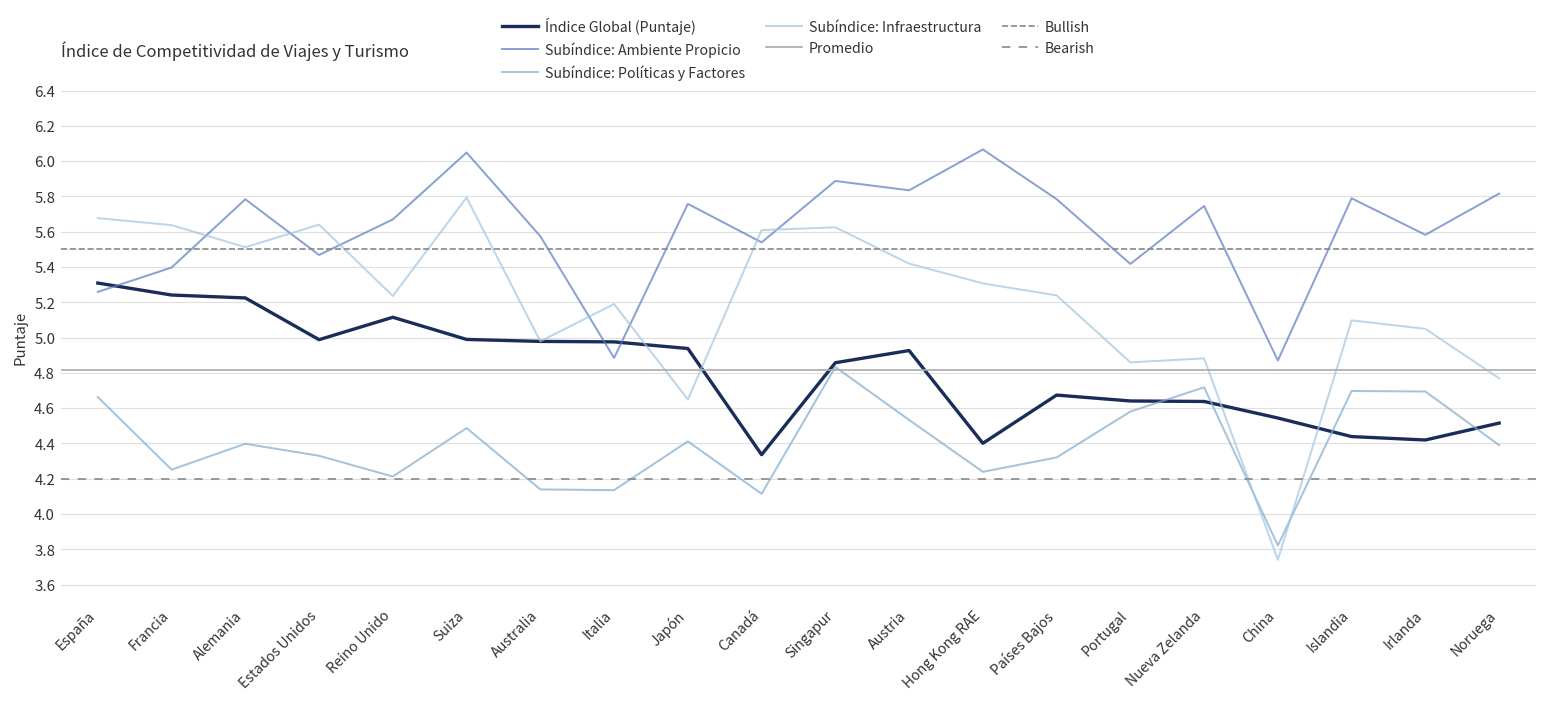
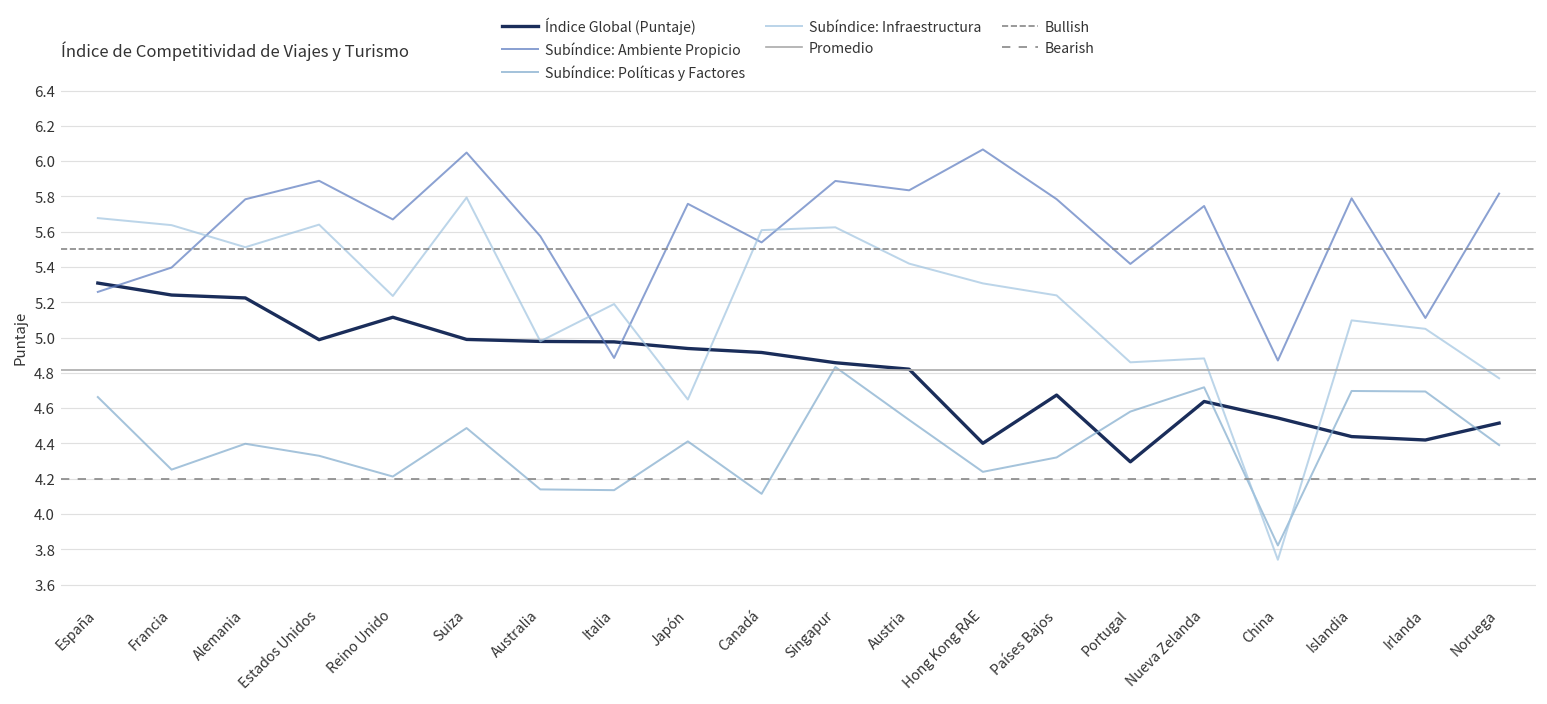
  {
    "Índice Global (Puntaje)": {
      "España": 5.31,
      "Francia": 5.24,
      "Alemania": 5.22,
      "Estados Unidos": 4.99,
      "Reino Unido": 5.12,
      "Suiza": 4.99,
      "Italia": 4.98,
      "Japón": 4.94,
-     "Canadá": 4.34,
+     "Canadá": 4.92,
      "Singapur": 4.86,
-     "Austria": 4.93,
+     "Austria": 4.82,
      "Hong Kong RAE": 4.40,
      "Países Bajos": 4.67,
-     "Portugal": 4.64,
+     "Portugal": 4.30,
      "Nueva Zelanda": 4.64,
      "China": 4.54,
      "Islandia": 4.44,
      "Irlanda": 4.42,
      "Noruega": 4.52
    },
    "Subíndice: Ambiente Propicio": {
      "España": 5.26,
      "Francia": 5.40,
      "Alemania": 5.78,
-     "Estados Unidos": 5.47,
+     "Estados Unidos": 5.89,
      "Reino Unido": 5.67,
      "Suiza": 6.05,
      "Australia": 5.57,
      "Italia": 4.88,
      "Japón": 5.76,
      "Canadá": 5.54,
      "Singapur": 5.89,
      "Austria": 5.84,
      "Hong Kong RAE": 6.07,
      "Países Bajos": 5.78,
      "Portugal": 5.42,
      "Nueva Zelanda": 5.75,
      "China": 4.87,
      "Islandia": 5.79,
-     "Irlanda": 5.58,
+     "Irlanda": 5.11,
      "Noruega": 5.82
    }
  }
